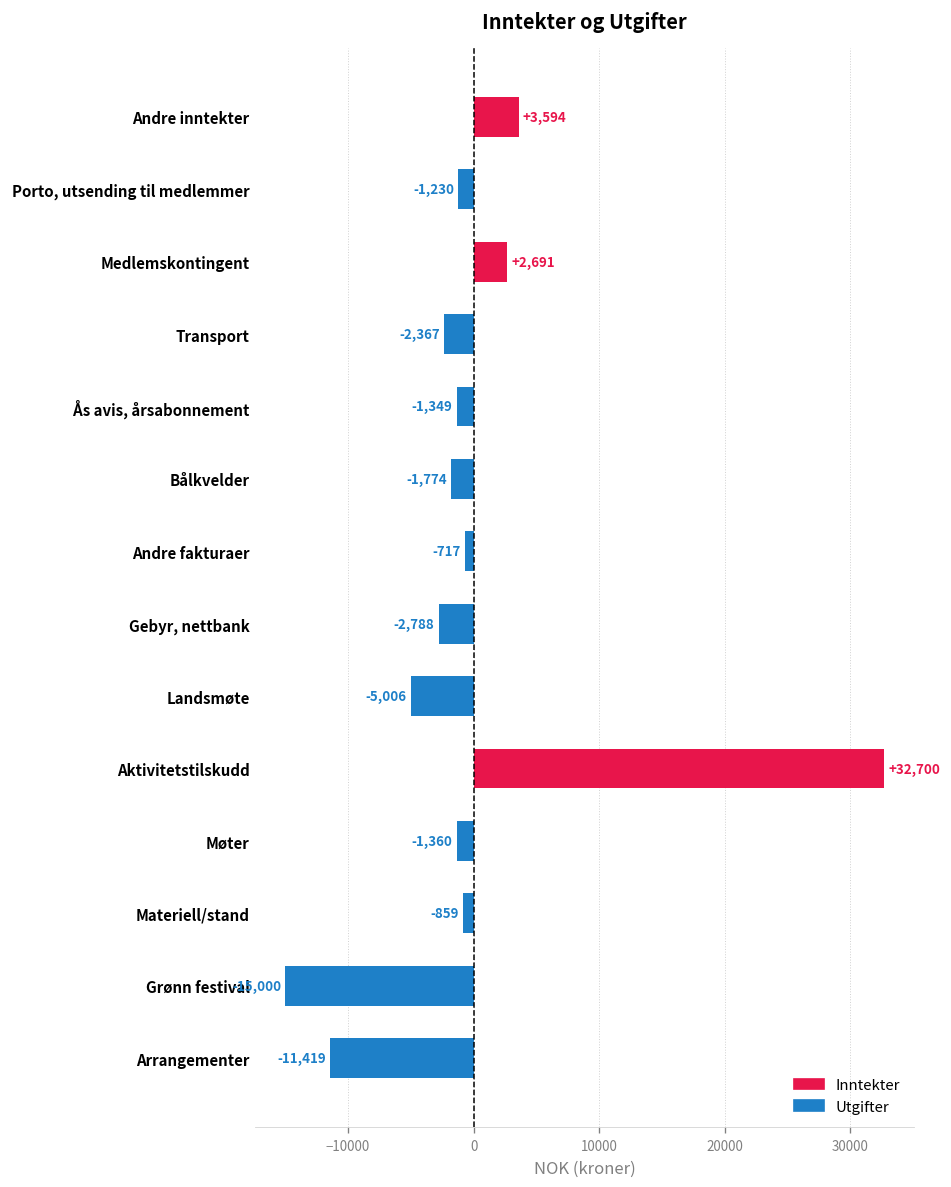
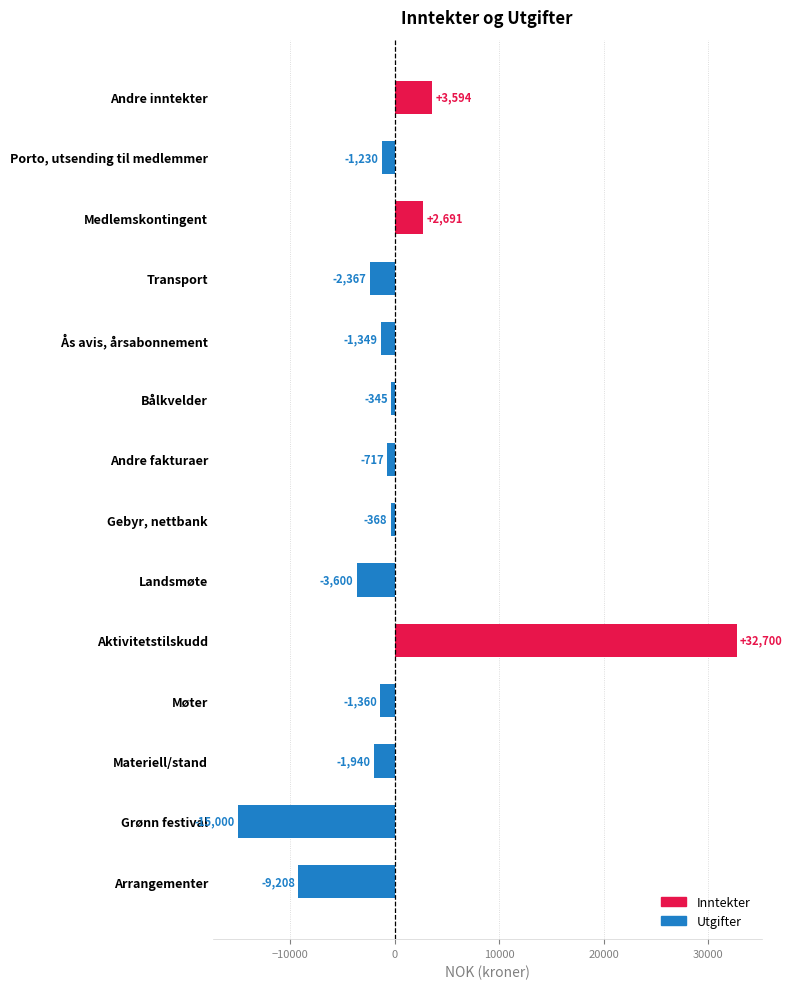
  {
    "Andre inntekter": "+3,594",
    "Porto, utsending til medlemmer": "-1,230",
    "Medlemskontingent": "+2,691",
    "Transport": "-2,367",
    "Ås avis, årsabonnement": "-1,349",
-   "Bålkvelder": "-1,774",
+   "Bålkvelder": "-345",
    "Andre fakturaer": "-717",
-   "Gebyr, nettbank": "-2,788",
-   "Landsmøte": "-5,006",
+   "Gebyr, nettbank": "-368",
+   "Landsmøte": "-3,600",
    "Aktivitetstilskudd": "+32,700",
    "Møter": "-1,360",
-   "Materiell/stand": "-859",
+   "Materiell/stand": "-1,940",
    "Grønn festival": "-15,000",
-   "Arrangementer": "-11,419"
+   "Arrangementer": "-9,208"
  }
